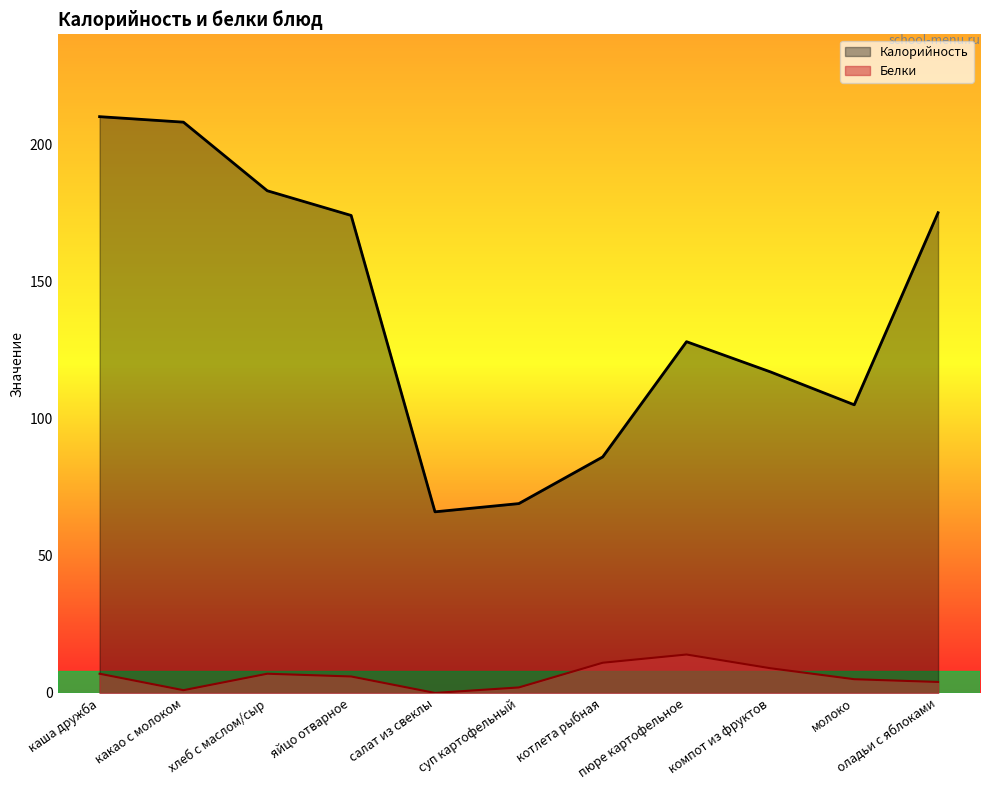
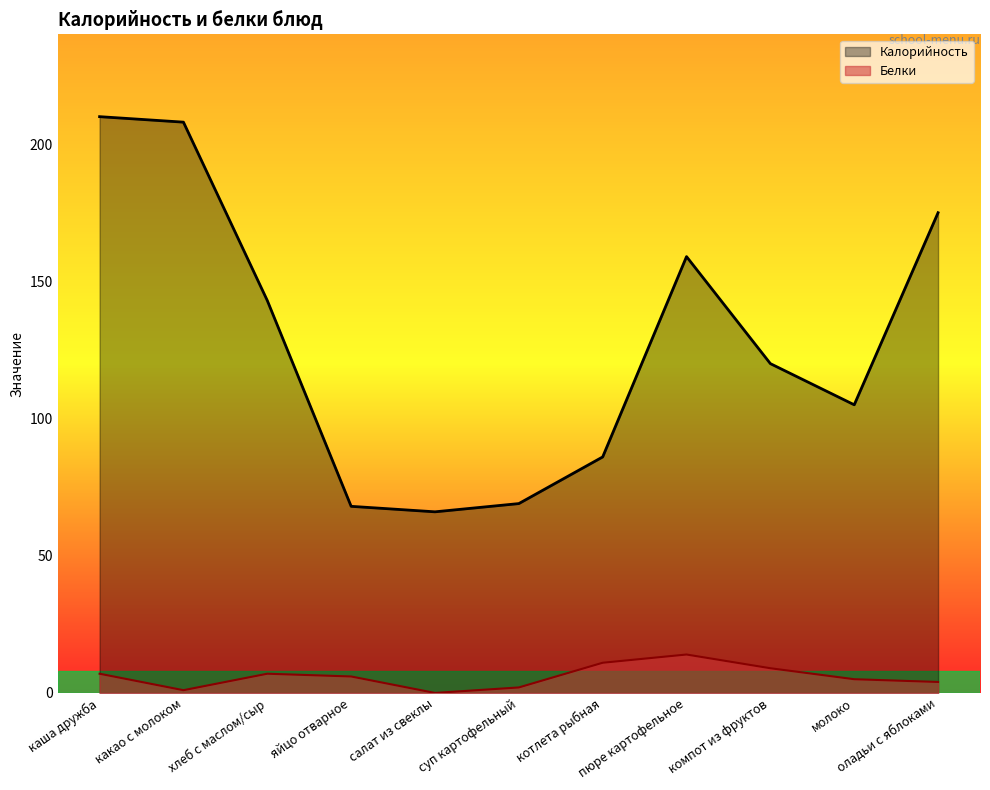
  {
    "Калорийность": {
      "каша дружба": 210,
      "какао с молоком": 208,
-     "хлеб с маслом/сыр": 183,
-     "яйцо отварное": 174,
+     "хлеб с маслом/сыр": 143,
+     "яйцо отварное": 68,
      "салат из свеклы": 66,
      "суп картофельный": 69,
      "котлета рыбная": 86,
-     "пюре картофельное": 128,
-     "компот из фруктов": 117,
+     "пюре картофельное": 159,
+     "компот из фруктов": 120,
      "молоко": 105,
      "оладьи с яблоками": 175
    },
    "Белки": {
      "котлета рыбная": 11,
      "пюре картофельное": 14,
      "компот из фруктов": 9
    }
  }
